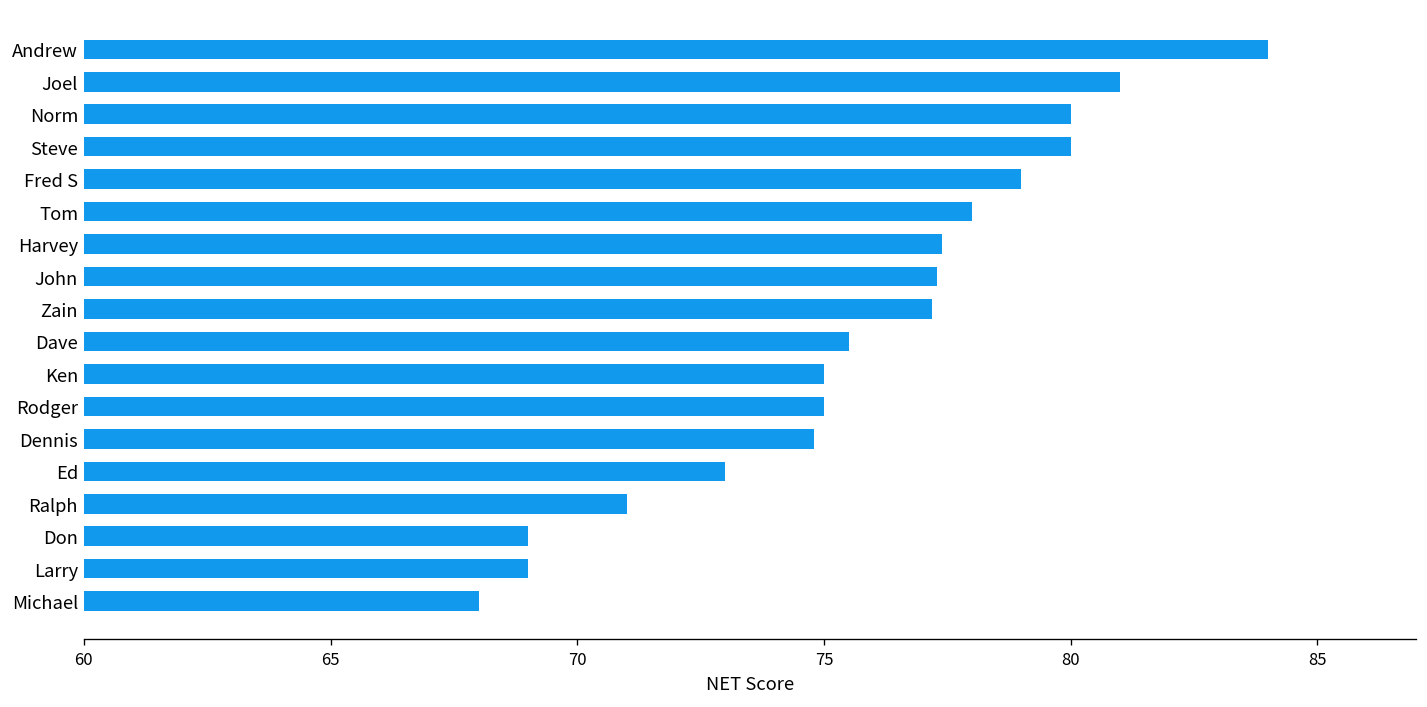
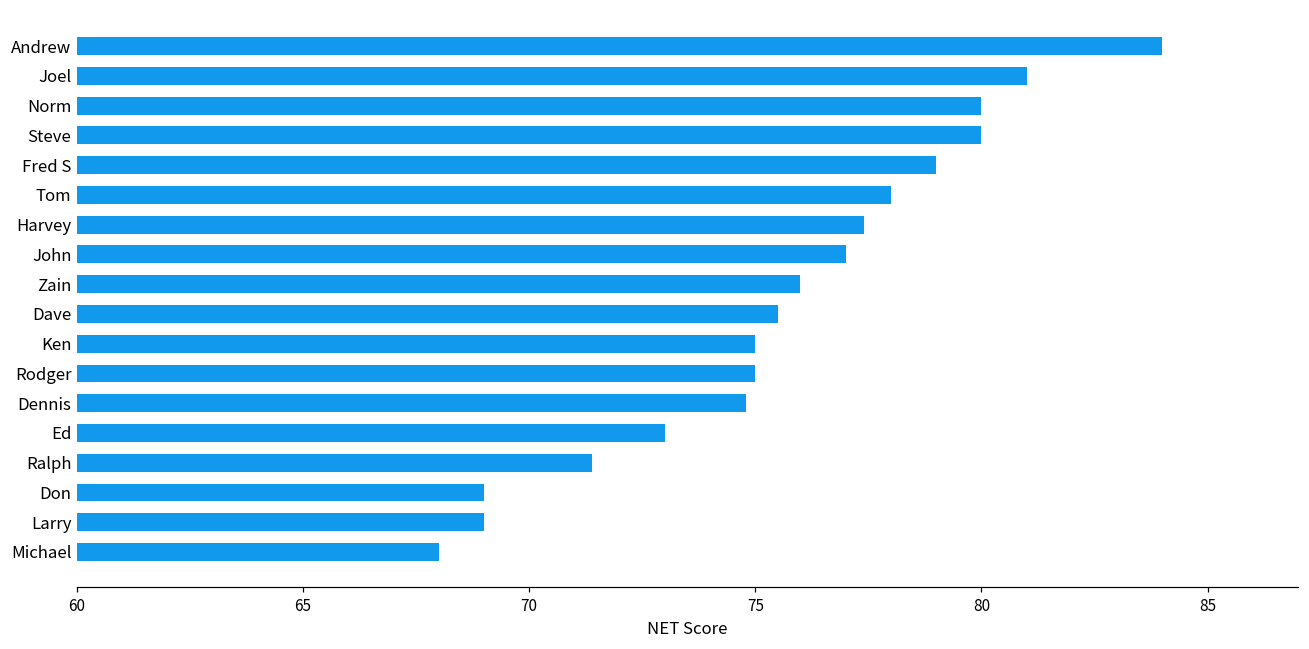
  {
    "Andrew": 84.0,
    "Joel": 81.0,
    "Norm": 80.0,
    "Steve": 80.0,
    "Fred S": 79.0,
    "Tom": 78.0,
    "Harvey": 77.4,
-   "John": 77.3,
-   "Zain": 77.2,
+   "John": 77.0,
+   "Zain": 76.0,
    "Dave": 75.5,
    "Ken": 75.0,
    "Rodger": 75.0,
    "Dennis": 74.8,
    "Ed": 73.0,
-   "Ralph": 71.0,
+   "Ralph": 71.4,
    "Don": 69.0,
    "Larry": 69.0,
    "Michael": 68.0
  }
